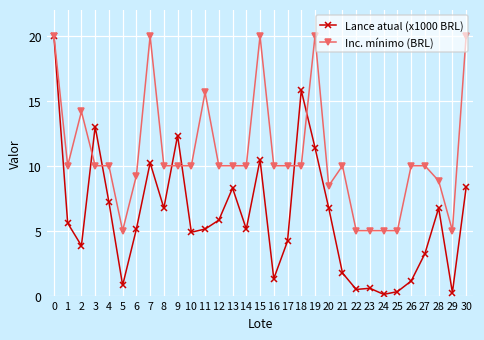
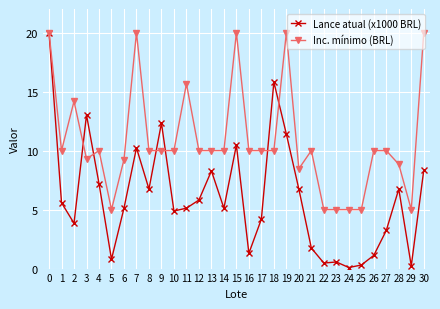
  {
    "Lance atual (x1000 BRL)": {
      "1": 5.6,
      "2": 3.8,
      "3": 13.0,
      "4": 7.2,
      "5": 0.8,
      "6": 5.1,
      "7": 10.2,
      "8": 6.7,
      "9": 12.3,
      "10": 4.9,
      "11": 5.1,
      "12": 5.8,
      "13": 8.3,
      "14": 5.1,
      "15": 10.5,
      "16": 1.3,
      "17": 4.2,
      "18": 15.8,
      "19": 11.4,
      "20": 6.7,
      "21": 1.7,
      "22": 0.5,
      "23": 0.6,
      "24": 0.1,
      "25": 0.3,
      "26": 1.1,
      "27": 3.2,
      "28": 6.7,
      "29": 0.2,
      "30": 8.3
    },
    "Inc. mínimo (BRL)": {
      "1": 10.0,
      "2": 14.2,
-     "3": 10.0,
+     "3": 9.3,
      "4": 10.0,
      "5": 5.0,
      "6": 9.2,
      "7": 20.0,
      "8": 10.0,
      "9": 10.0,
      "10": 10.0,
      "11": 15.7,
      "12": 10.0,
      "13": 10.0,
      "14": 10.0,
      "15": 20.0,
      "16": 10.0,
      "17": 10.0,
      "18": 10.0,
      "19": 20.0,
      "20": 8.5,
      "21": 10.0,
      "22": 5.0,
      "23": 5.0,
      "24": 5.0,
      "25": 5.0,
      "26": 10.0,
      "27": 10.0,
      "28": 8.8,
      "29": 5.0
    }
  }
